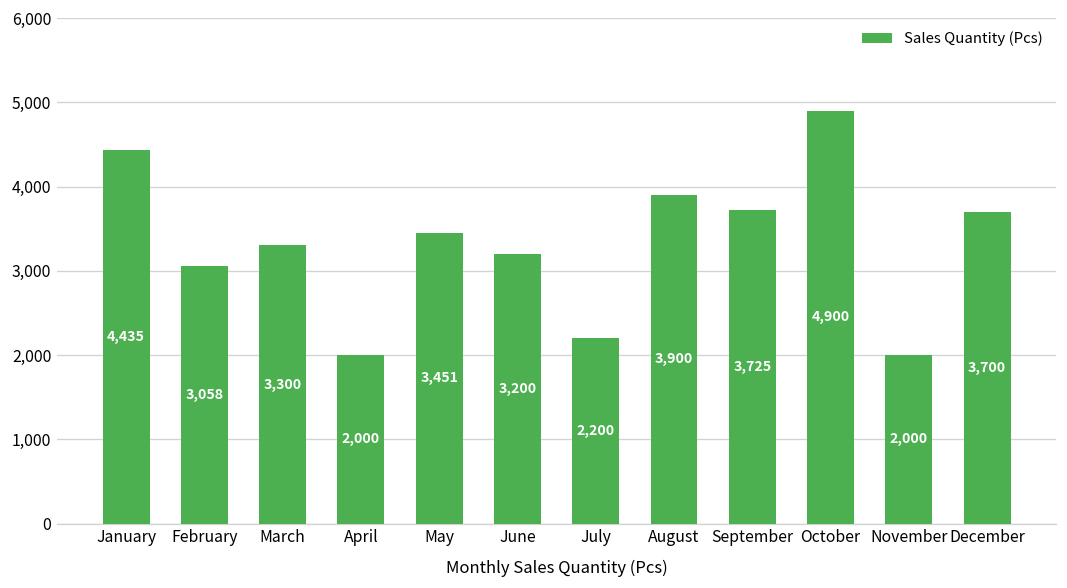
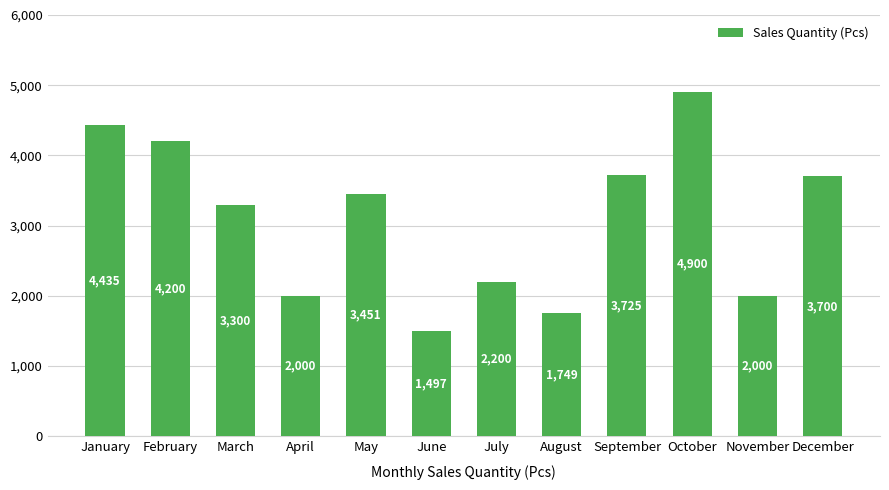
  {
    "January": "4,435",
-   "February": "3,058",
+   "February": "4,200",
    "March": "3,300",
    "April": "2,000",
    "May": "3,451",
-   "June": "3,200",
+   "June": "1,497",
    "July": "2,200",
-   "August": "3,900",
+   "August": "1,749",
    "September": "3,725",
    "October": "4,900",
    "November": "2,000",
    "December": "3,700"
  }
